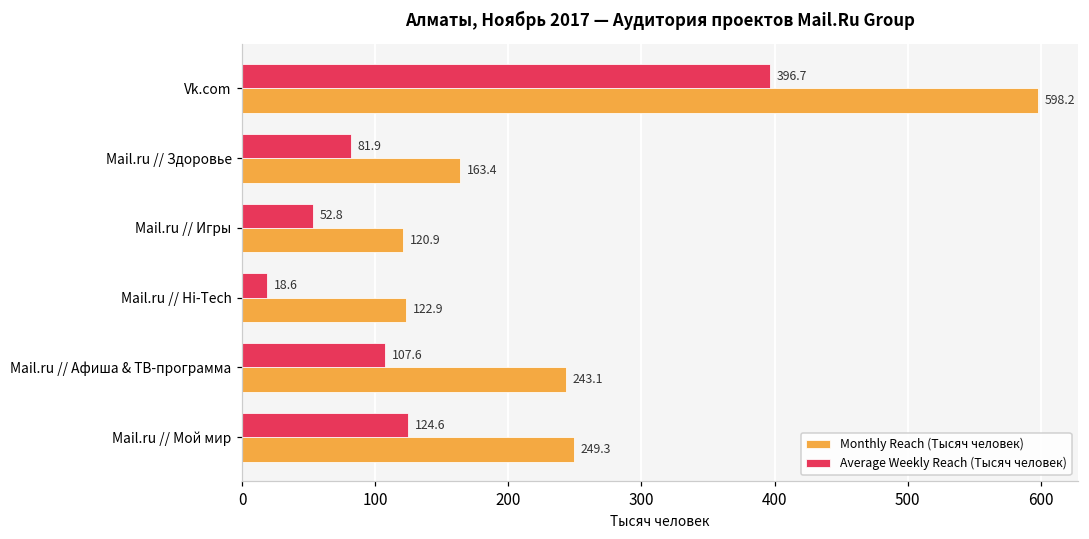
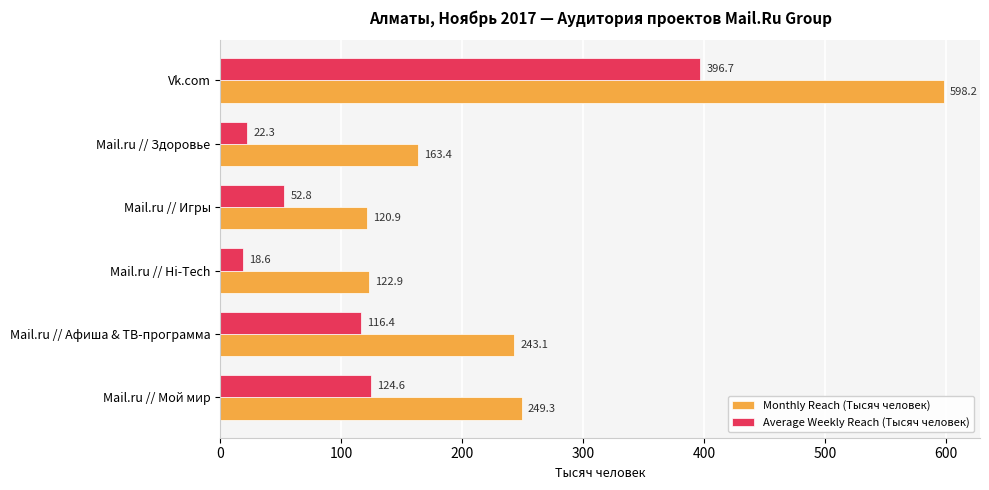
  {
    "Monthly Reach (Тысяч человек)": {
      "Vk.com": 598.2,
      "Mail.ru // Здоровье": 163.4,
      "Mail.ru // Игры": 120.9,
      "Mail.ru // Hi-Tech": 122.9,
      "Mail.ru // Афиша & ТВ-программа": 243.1,
      "Mail.ru // Мой мир": 249.3
    },
    "Average Weekly Reach (Тысяч человек)": {
      "Vk.com": 396.7,
-     "Mail.ru // Здоровье": 81.9,
+     "Mail.ru // Здоровье": 22.3,
      "Mail.ru // Игры": 52.8,
      "Mail.ru // Hi-Tech": 18.6,
-     "Mail.ru // Афиша & ТВ-программа": 107.6,
+     "Mail.ru // Афиша & ТВ-программа": 116.4,
      "Mail.ru // Мой мир": 124.6
    }
  }
